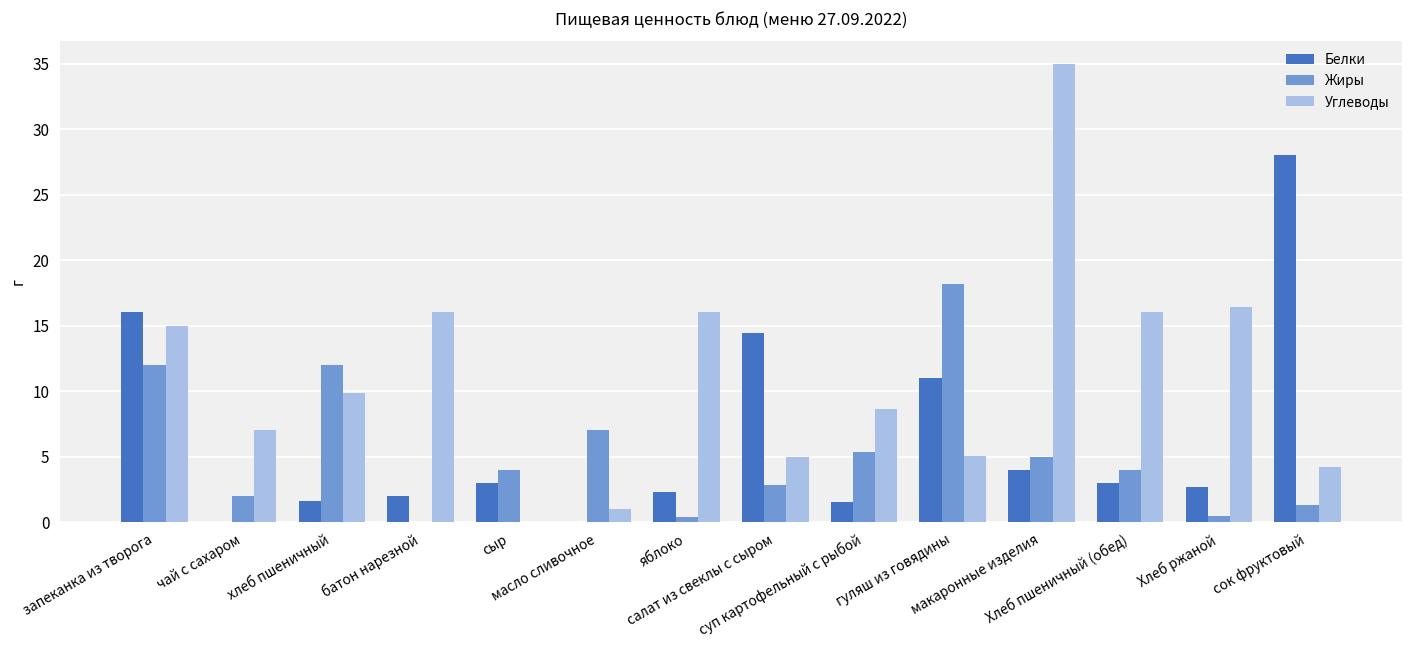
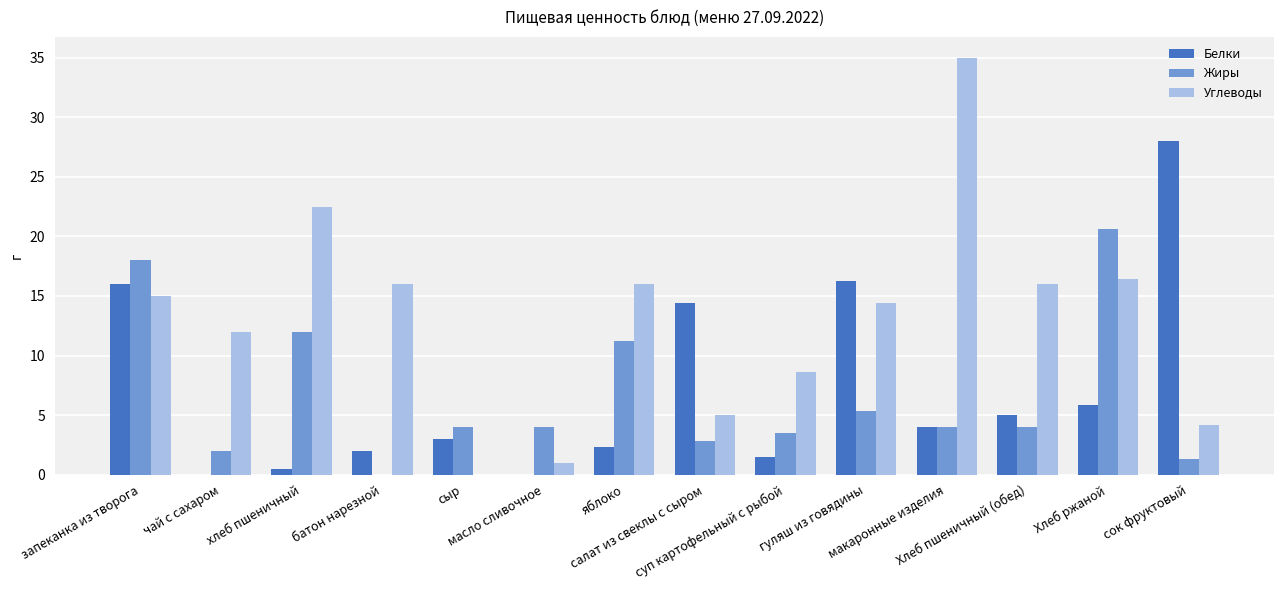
  {
    "Белки": {
      "запеканка из творога": 16.0,
      "чай с сахаром": 0.0,
-     "хлеб пшеничный": 1.6,
+     "хлеб пшеничный": 0.5,
      "батон нарезной": 2.0,
      "сыр": 3.0,
      "масло сливочное": 0.0,
      "яблоко": 2.3,
      "салат из свеклы с сыром": 14.4,
      "суп картофельный с рыбой": 1.5,
-     "гуляш из говядины": 11.0,
+     "гуляш из говядины": 16.3,
      "макаронные изделия": 4.0,
-     "Хлеб пшеничный (обед)": 3,
-     "Хлеб ржаной": 2.6,
+     "Хлеб пшеничный (обед)": 5,
+     "Хлеб ржаной": 5.9,
      "сок фруктовый": 28.0
    },
    "Жиры": {
-     "запеканка из творога": 12,
+     "запеканка из творога": 18,
      "чай с сахаром": 2.0,
      "хлеб пшеничный": 12.0,
      "батон нарезной": 0.0,
      "сыр": 4.0,
-     "масло сливочное": 7,
-     "яблоко": 0.4,
+     "масло сливочное": 4,
+     "яблоко": 11.2,
      "салат из свеклы с сыром": 2.8,
-     "суп картофельный с рыбой": 5.3,
-     "гуляш из говядины": 18.2,
-     "макаронные изделия": 5,
+     "суп картофельный с рыбой": 3.5,
+     "гуляш из говядины": 5.3,
+     "макаронные изделия": 4,
      "Хлеб пшеничный (обед)": 4.0,
-     "Хлеб ржаной": 0.4,
+     "Хлеб ржаной": 20.7,
      "сок фруктовый": 1.3
    },
    "Углеводы": {
      "запеканка из творога": 15.0,
-     "чай с сахаром": 7,
-     "хлеб пшеничный": 9.8,
+     "чай с сахаром": 12,
+     "хлеб пшеничный": 22.4,
      "батон нарезной": 16.0,
      "сыр": 0.0,
      "масло сливочное": 1.0,
      "яблоко": 16.0,
      "салат из свеклы с сыром": 5.0,
      "суп картофельный с рыбой": 8.6,
-     "гуляш из говядины": 5.1,
+     "гуляш из говядины": 14.4,
      "макаронные изделия": 35.0,
      "Хлеб пшеничный (обед)": 16.0,
      "Хлеб ржаной": 16.4,
      "сок фруктовый": 4.2
    }
  }
